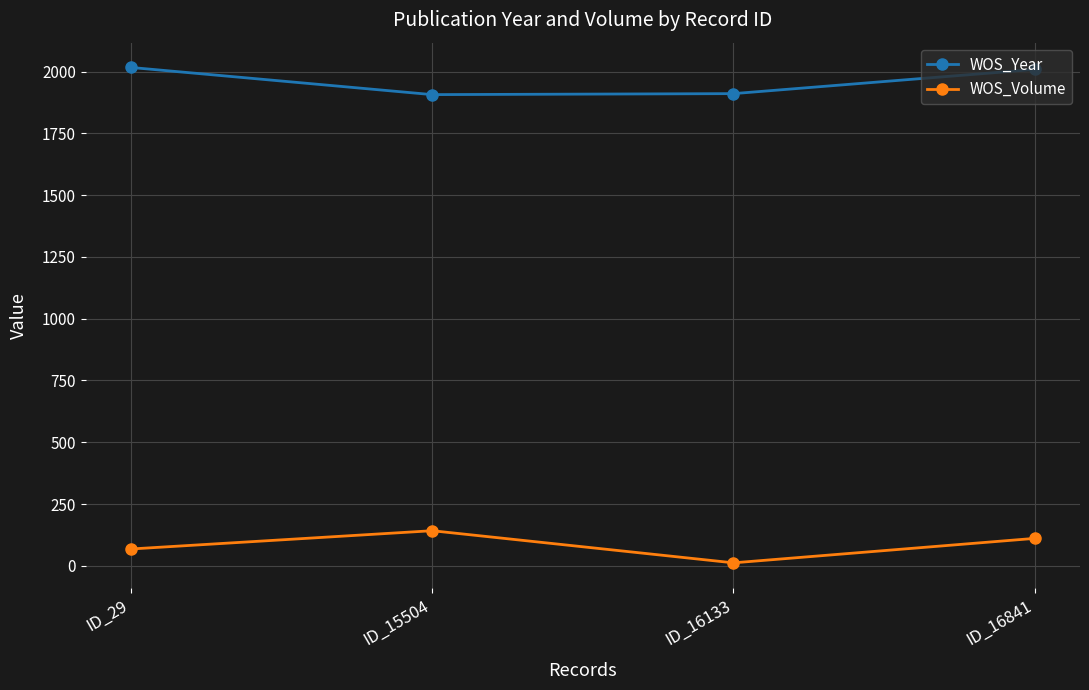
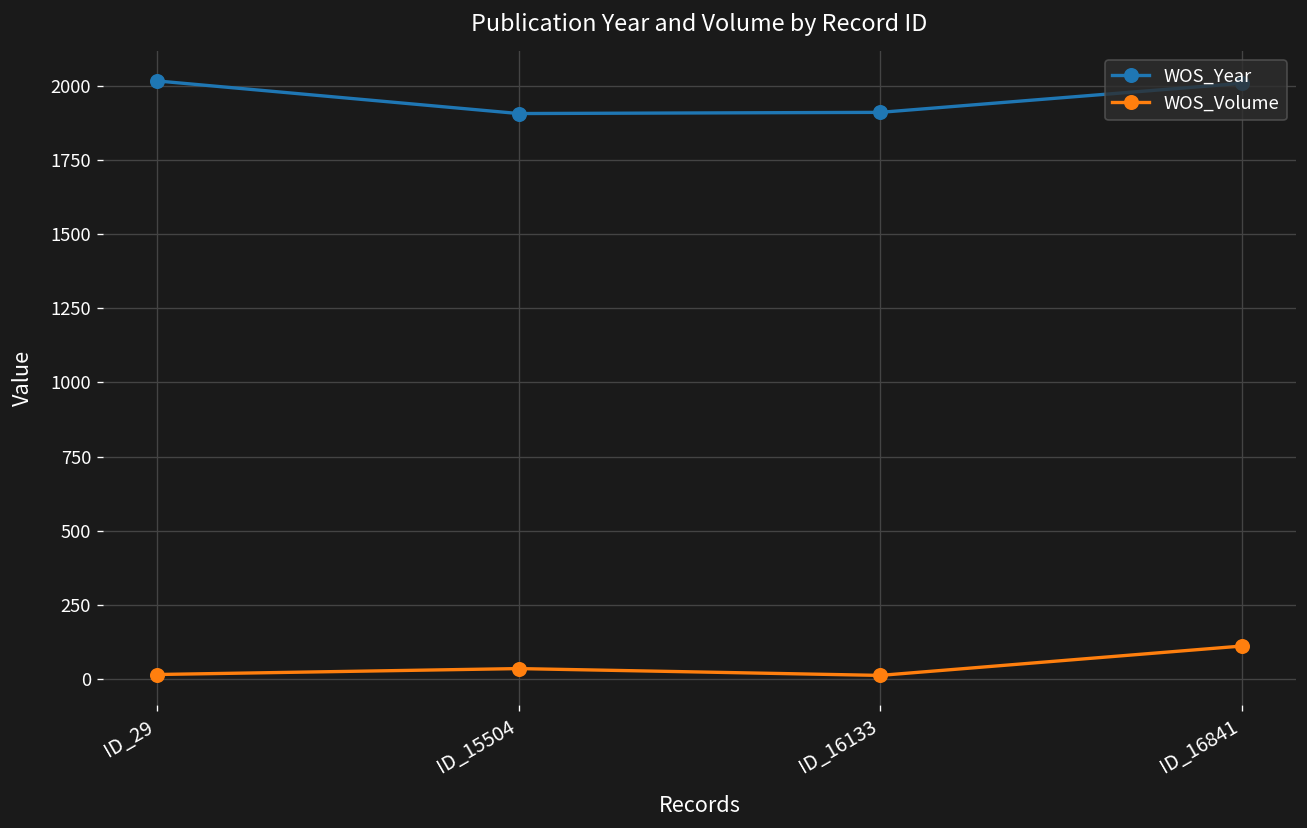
  {
    "WOS_Year": {
      "ID_29": 2020,
      "ID_15504": 1910,
      "ID_16133": 1910
    },
    "WOS_Volume": {
-     "ID_29": 70,
-     "ID_15504": 140,
+     "ID_29": 20,
+     "ID_15504": 40,
      "ID_16133": 10,
      "ID_16841": 110
    }
  }
